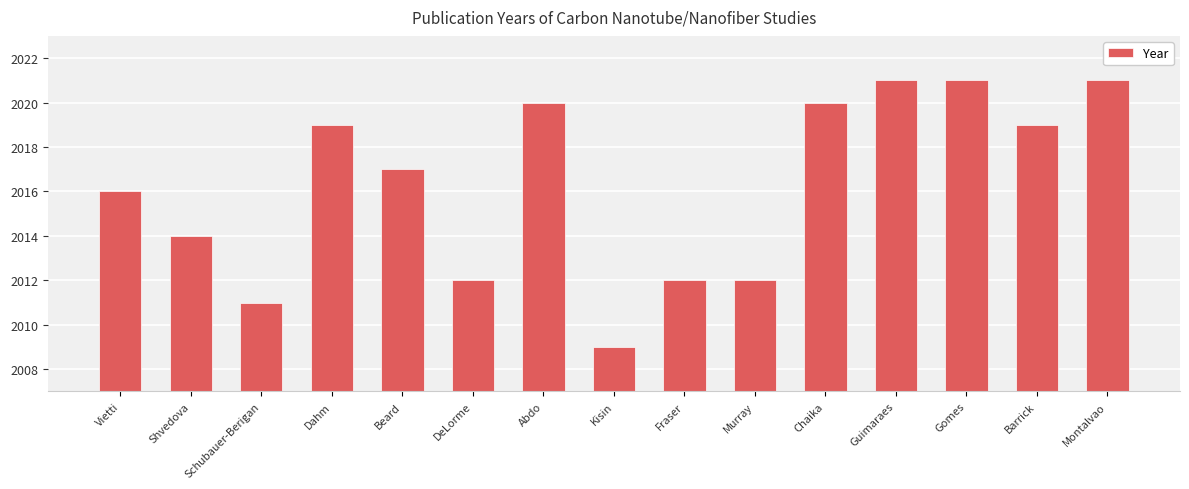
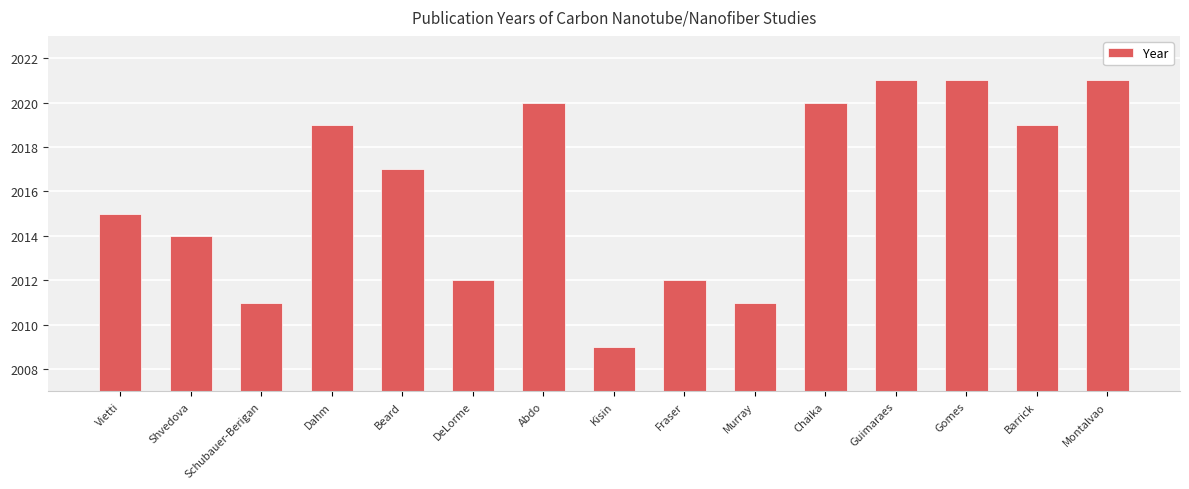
  {
-   "Vietti": 2016,
+   "Vietti": 2015,
    "Shvedova": 2014,
    "Schubauer-Berigan": 2011,
    "Dahm": 2019,
    "Beard": 2017,
    "DeLorme": 2012,
    "Abdo": 2020,
    "Kisin": 2009,
    "Fraser": 2012,
-   "Murray": 2012,
+   "Murray": 2011,
    "Chaika": 2020,
    "Guimaraes": 2021,
    "Gomes": 2021,
    "Barrick": 2019,
    "Montalvao": 2021
  }
